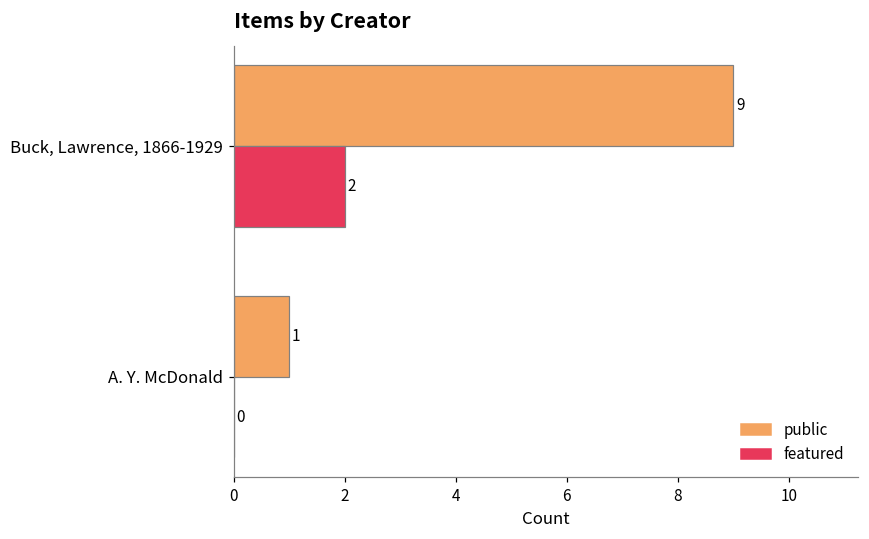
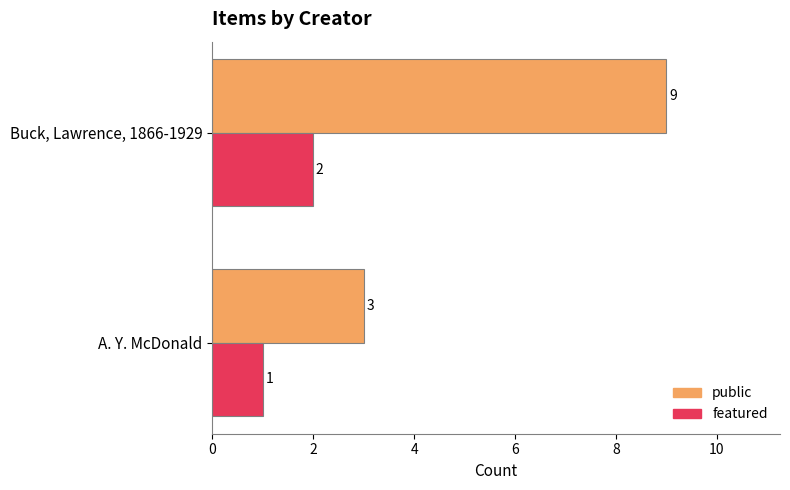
  {
    "public": {
      "Buck, Lawrence, 1866-1929": 9,
-     "A. Y. McDonald": 1
+     "A. Y. McDonald": 3
    },
    "featured": {
      "Buck, Lawrence, 1866-1929": 2,
-     "A. Y. McDonald": 0
+     "A. Y. McDonald": 1
    }
  }
